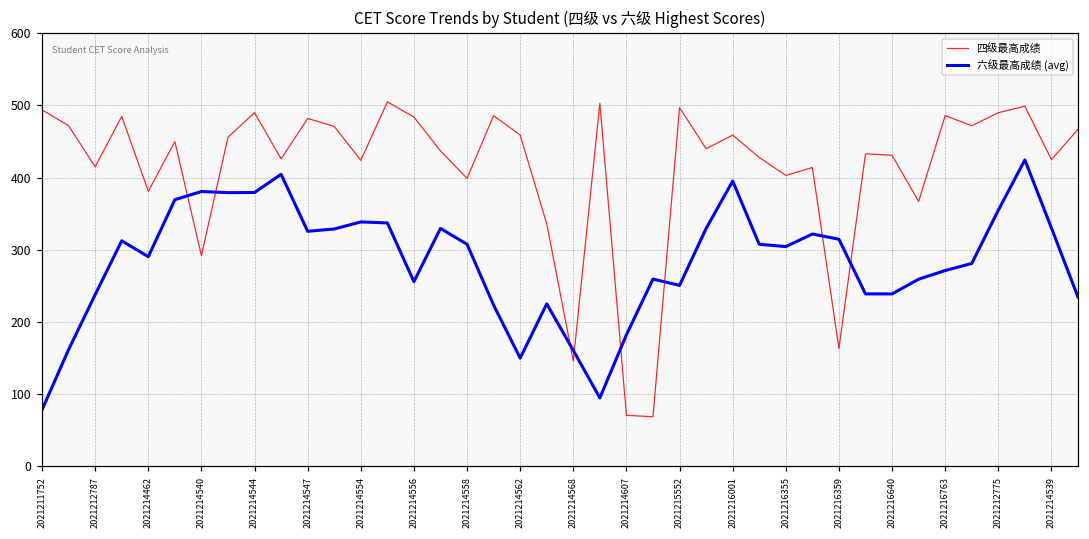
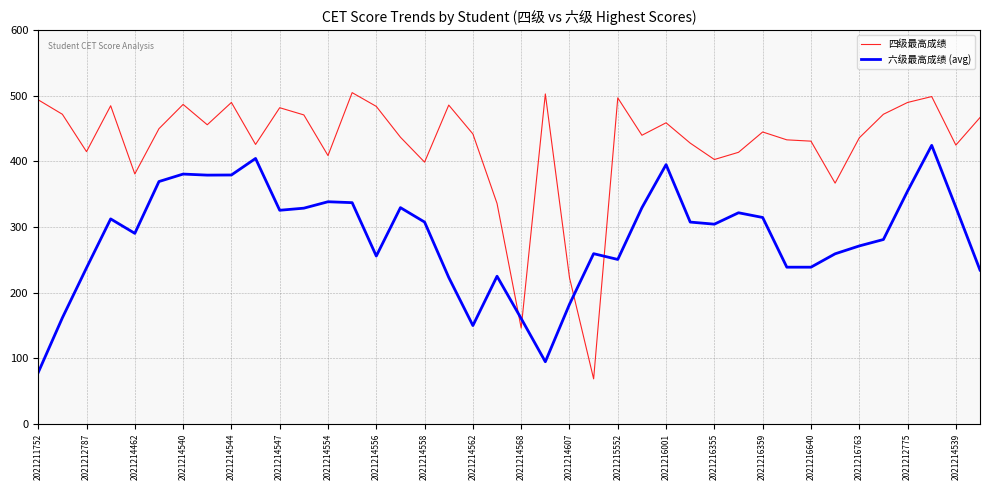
  {
    "四级最高成绩": {
      "2021211752": 490,
      "2021212787": 420,
      "2021214462": 380,
-     "2021214540": 290,
+     "2021214540": 490,
      "2021214544": 490,
      "2021214547": 480,
-     "2021214554": 420,
+     "2021214554": 410,
      "2021214556": 480,
      "2021214558": 400,
-     "2021214562": 460,
+     "2021214562": 440,
      "2021214568": 150,
-     "2021214607": 70,
+     "2021214607": 220,
      "2021215552": 500,
      "2021216001": 460,
      "2021216355": 400,
-     "2021216359": 160,
+     "2021216359": 450,
      "2021216640": 430,
-     "2021216763": 490,
+     "2021216763": 440,
      "2021212775": 490,
      "2021214539": 430
    },
    "六级最高成绩 (avg)": {
      "2021211752": 80,
      "2021212787": 240,
      "2021214462": 290,
      "2021214540": 380,
      "2021214544": 380,
      "2021214547": 330,
      "2021214554": 340,
      "2021214556": 260,
      "2021214558": 310,
      "2021214562": 150,
      "2021214568": 160,
      "2021214607": 180,
      "2021215552": 250,
      "2021216001": 400,
      "2021216355": 300,
      "2021216359": 310,
      "2021216640": 240,
      "2021216763": 270,
      "2021212775": 350,
      "2021214539": 330
    }
  }
